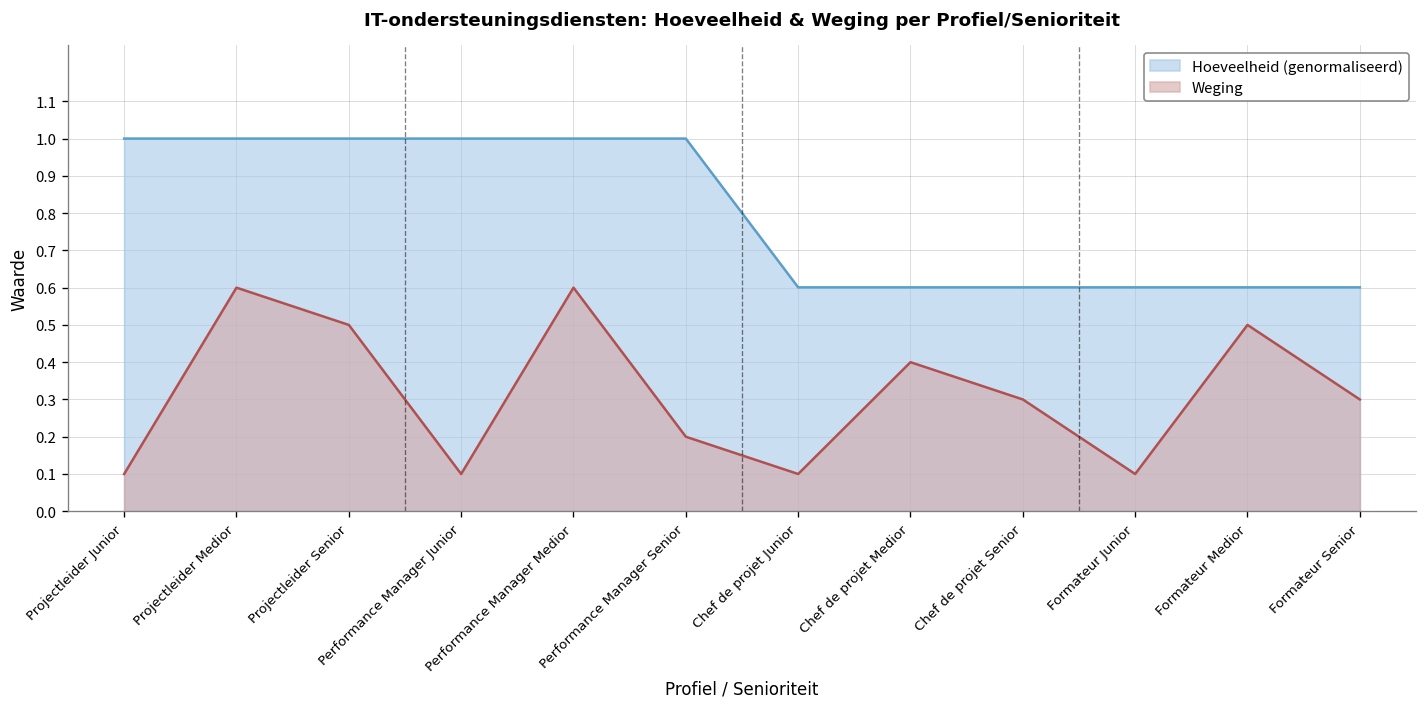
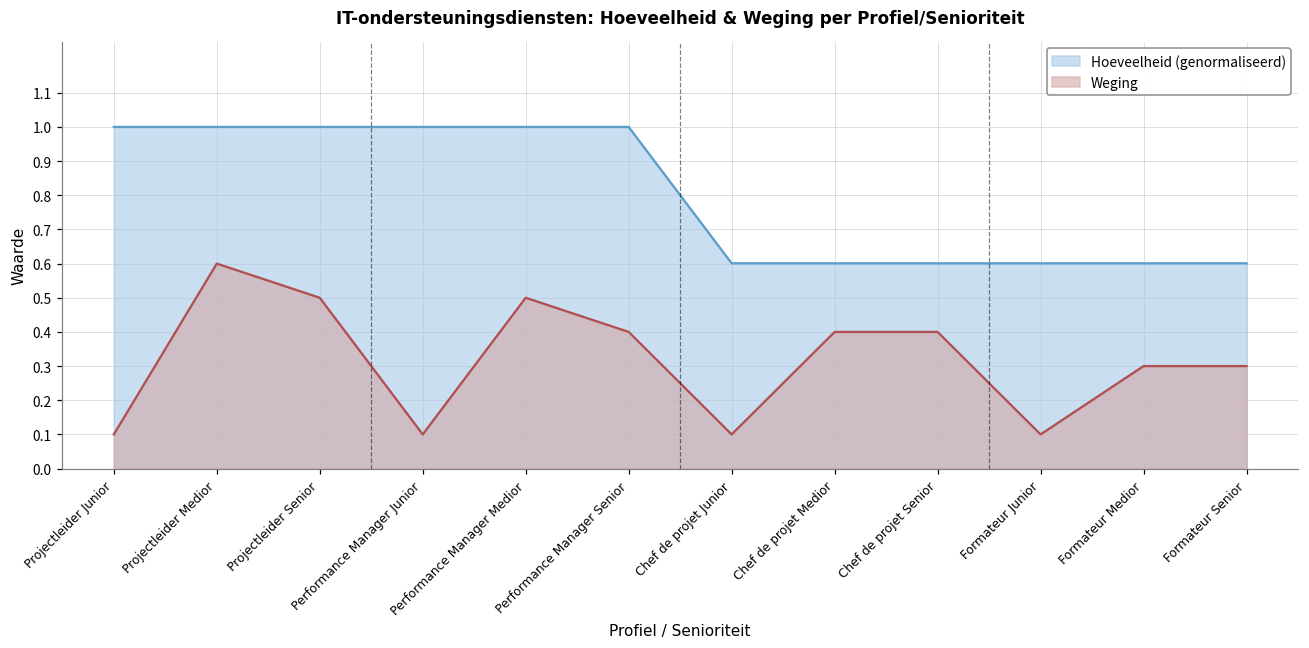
  {
    "Hoeveelheid (genormaliseerd)": {
      "Projectleider Junior": 1.0,
      "Projectleider Medior": 1.0,
      "Projectleider Senior": 1.0,
      "Performance Manager Junior": 1.0,
      "Performance Manager Medior": 1.0,
      "Performance Manager Senior": 1.0,
      "Chef de projet Junior": 0.6,
      "Chef de projet Medior": 0.6,
      "Chef de projet Senior": 0.6,
      "Formateur Junior": 0.6,
      "Formateur Medior": 0.6,
      "Formateur Senior": 0.6
    },
    "Weging": {
      "Projectleider Junior": 0.1,
      "Projectleider Medior": 0.6,
      "Projectleider Senior": 0.5,
      "Performance Manager Junior": 0.1,
-     "Performance Manager Medior": 0.6,
-     "Performance Manager Senior": 0.2,
+     "Performance Manager Medior": 0.5,
+     "Performance Manager Senior": 0.4,
      "Chef de projet Junior": 0.1,
      "Chef de projet Medior": 0.4,
-     "Chef de projet Senior": 0.3,
+     "Chef de projet Senior": 0.4,
      "Formateur Junior": 0.1,
-     "Formateur Medior": 0.5,
+     "Formateur Medior": 0.3,
      "Formateur Senior": 0.3
    }
  }
